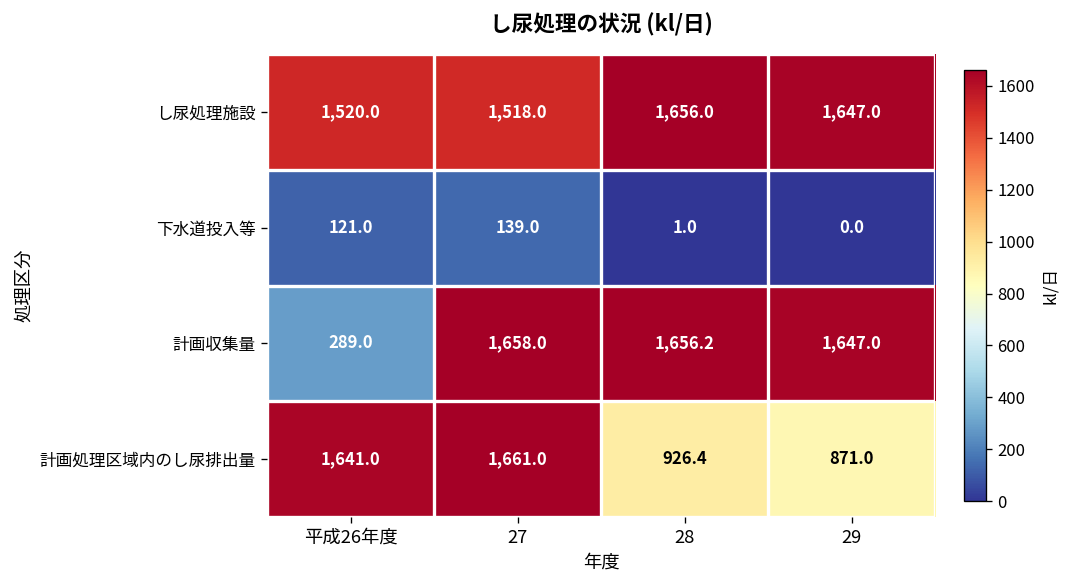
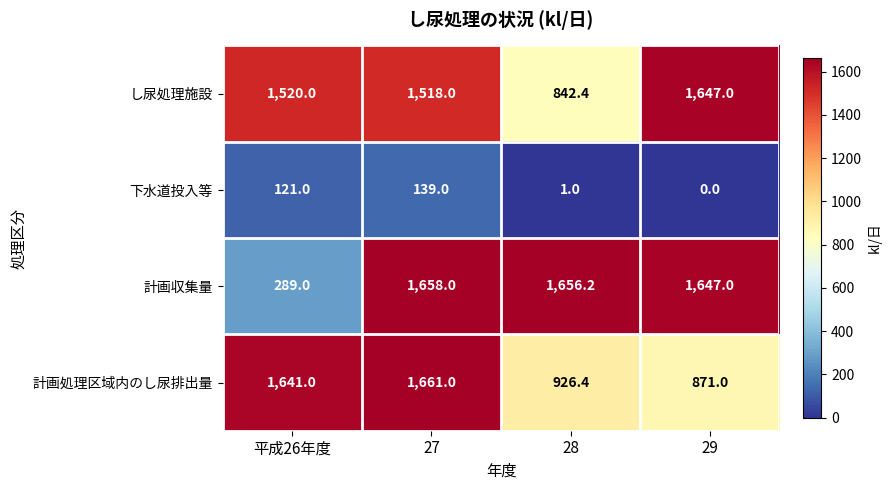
  {
    "し尿処理施設": {
      "平成26年度": "1,520.0",
      "27": "1,518.0",
-     "28": "1,656.0",
+     "28": "842.4",
      "29": "1,647.0"
    },
    "下水道投入等": {
      "平成26年度": "121.0",
      "27": "139.0",
      "28": "1.0",
      "29": "0.0"
    },
    "計画収集量": {
      "平成26年度": "289.0",
      "27": "1,658.0",
      "28": "1,656.2",
      "29": "1,647.0"
    },
    "計画処理区域内のし尿排出量": {
      "平成26年度": "1,641.0",
      "27": "1,661.0",
      "28": "926.4",
      "29": "871.0"
    }
  }
